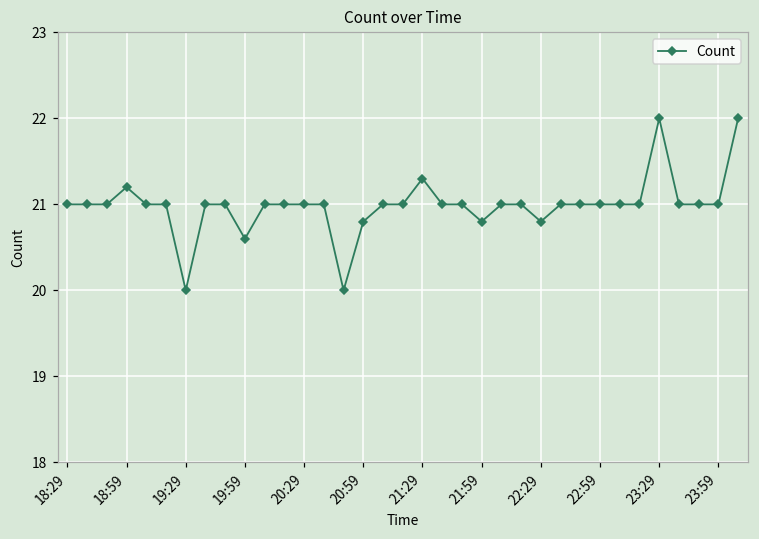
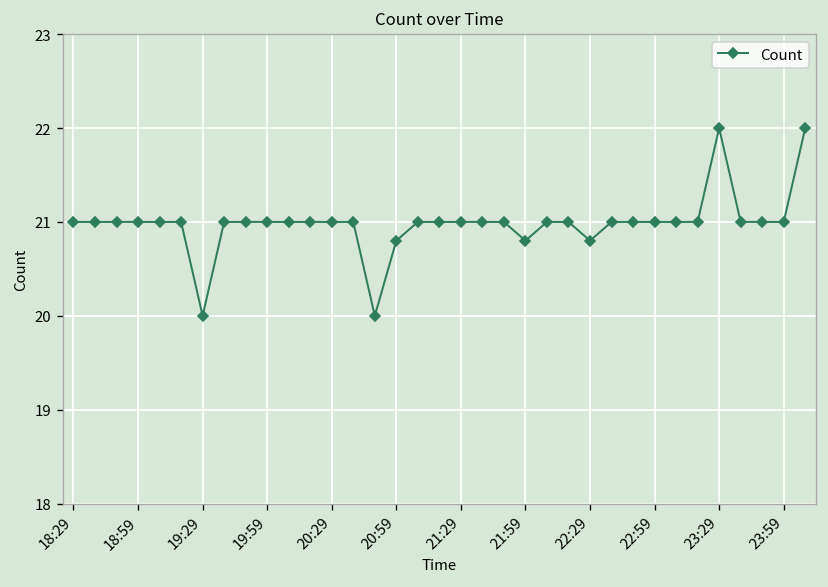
  {
    "18:29": 21.0,
-   "18:59": 21.2,
+   "18:59": 21.0,
    "19:29": 20.0,
-   "19:59": 20.6,
+   "19:59": 21.0,
    "20:29": 21.0,
    "20:59": 20.8,
-   "21:29": 21.3,
+   "21:29": 21.0,
    "21:59": 20.8,
    "22:29": 20.8,
    "22:59": 21.0,
    "23:29": 22.0,
    "23:59": 21.0
  }
